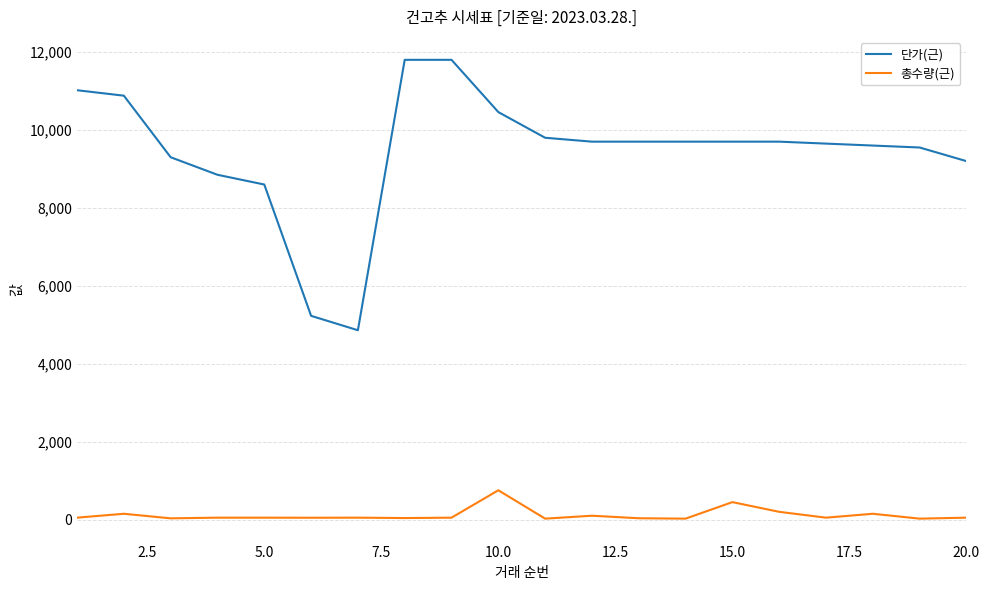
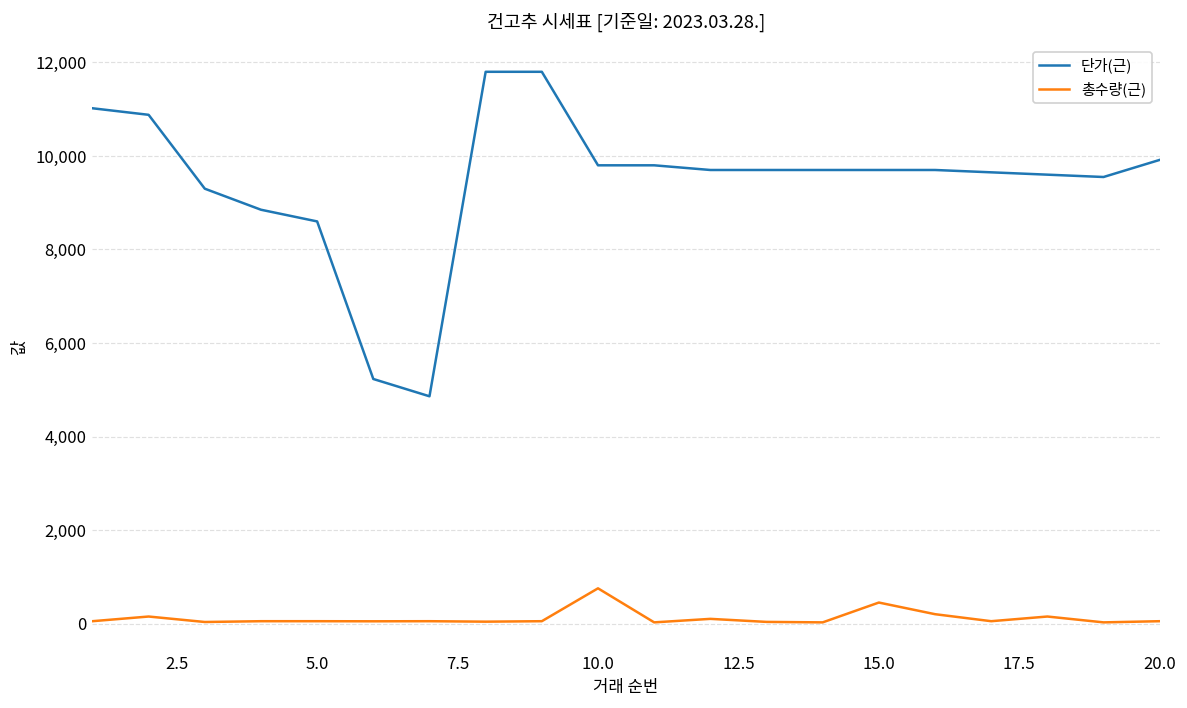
  {
    "단가(근)": {
      "5.0": "8,600",
-     "10.0": "10,500",
+     "10.0": "9,800",
      "15.0": "9,700",
-     "20.0": "9,200"
+     "20.0": "9,900"
    },
    "총수량(근)": {
      "5.0": "100",
      "10.0": "800",
      "15.0": "400",
      "20.0": "100"
    }
  }
